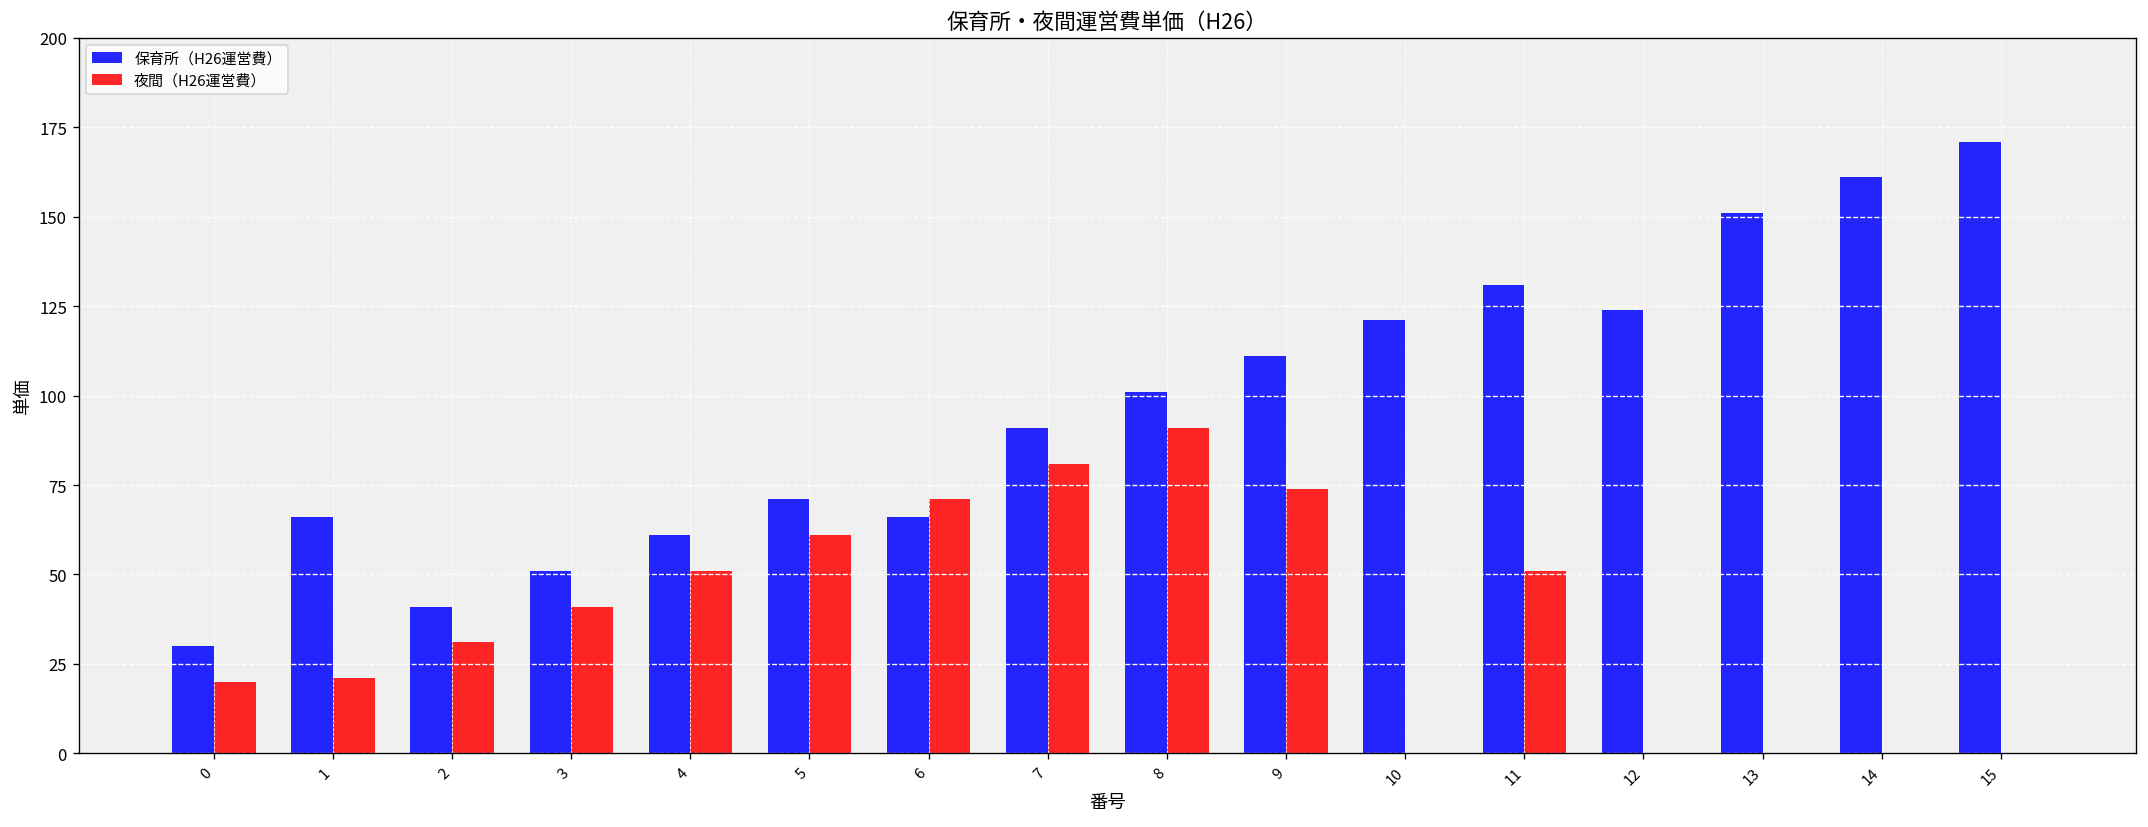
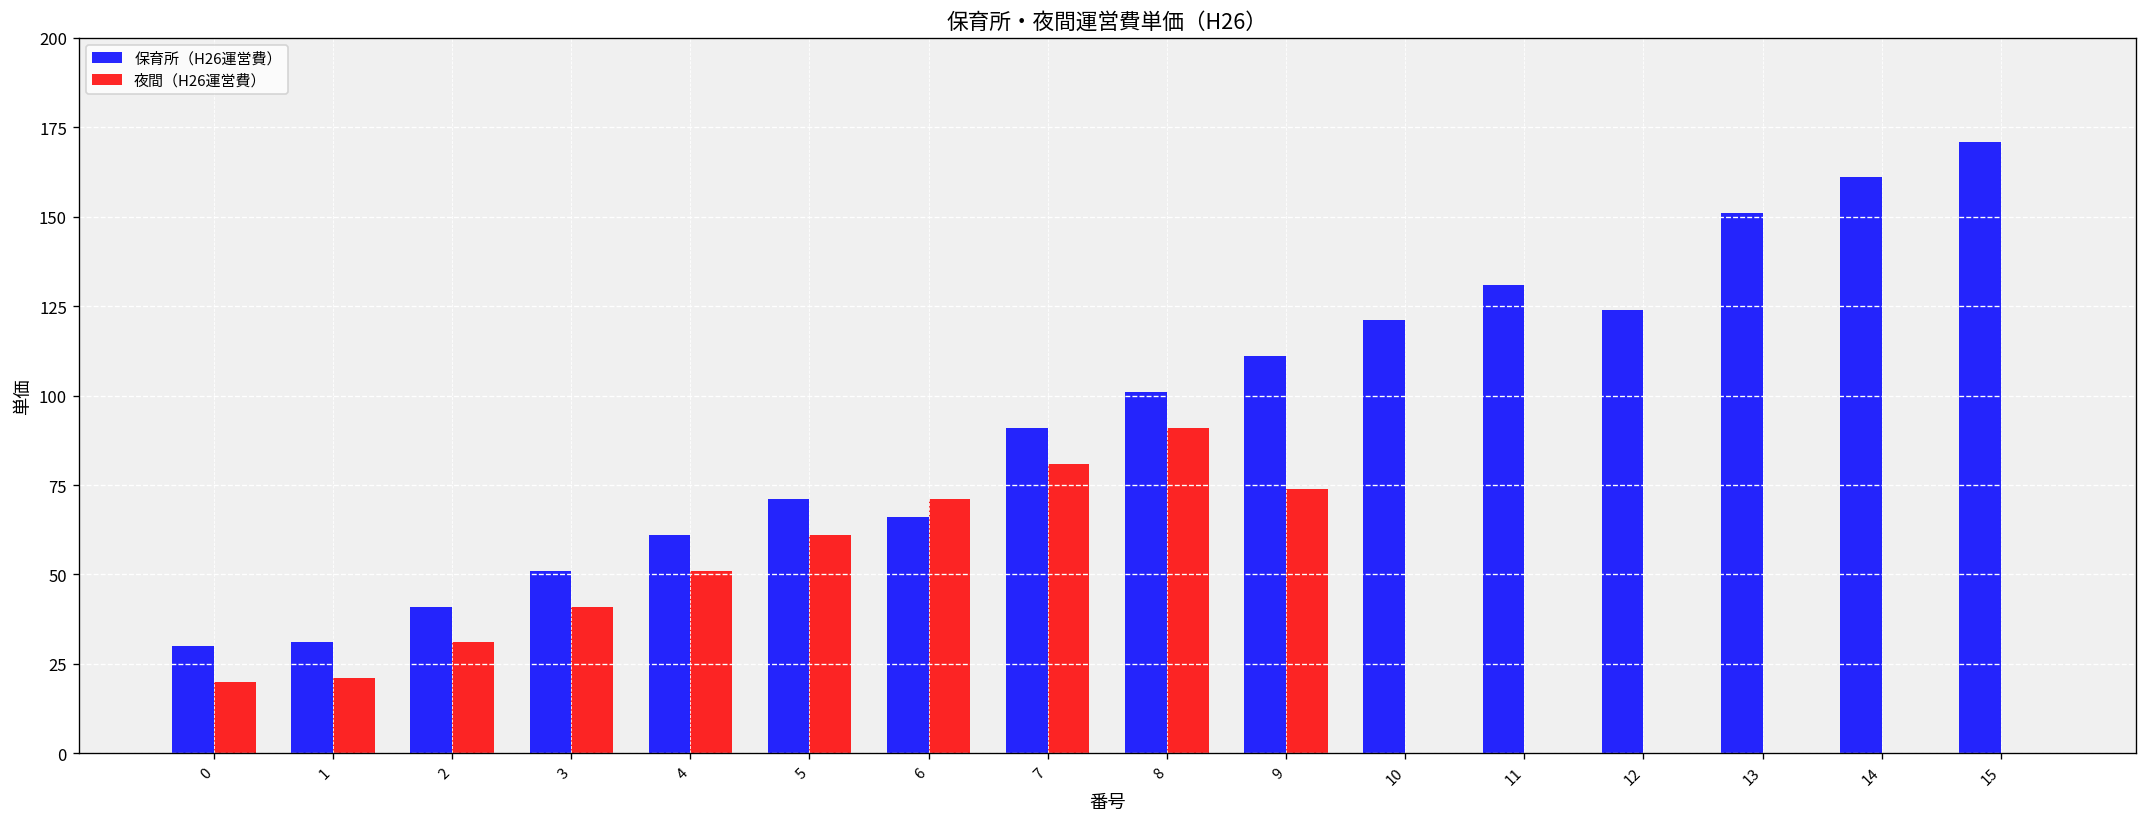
  {
    "保育所（H26運営費）": {
      "0": 30,
-     "1": 66,
+     "1": 31,
      "2": 41,
      "3": 51,
      "4": 61,
      "5": 71,
      "6": 66,
      "7": 91,
      "8": 101,
      "9": 111,
      "10": 121,
      "11": 131,
      "12": 124,
      "13": 151,
      "14": 161,
      "15": 171
    },
    "夜間（H26運営費）": {
      "0": 20,
      "1": 21,
      "2": 31,
      "3": 41,
      "4": 51,
      "5": 61,
      "6": 71,
      "7": 81,
      "8": 91,
      "9": 74,
      "10": 0,
-     "11": 51,
+     "11": 0,
      "12": 0,
      "13": 0,
      "14": 0,
      "15": 0
    }
  }
